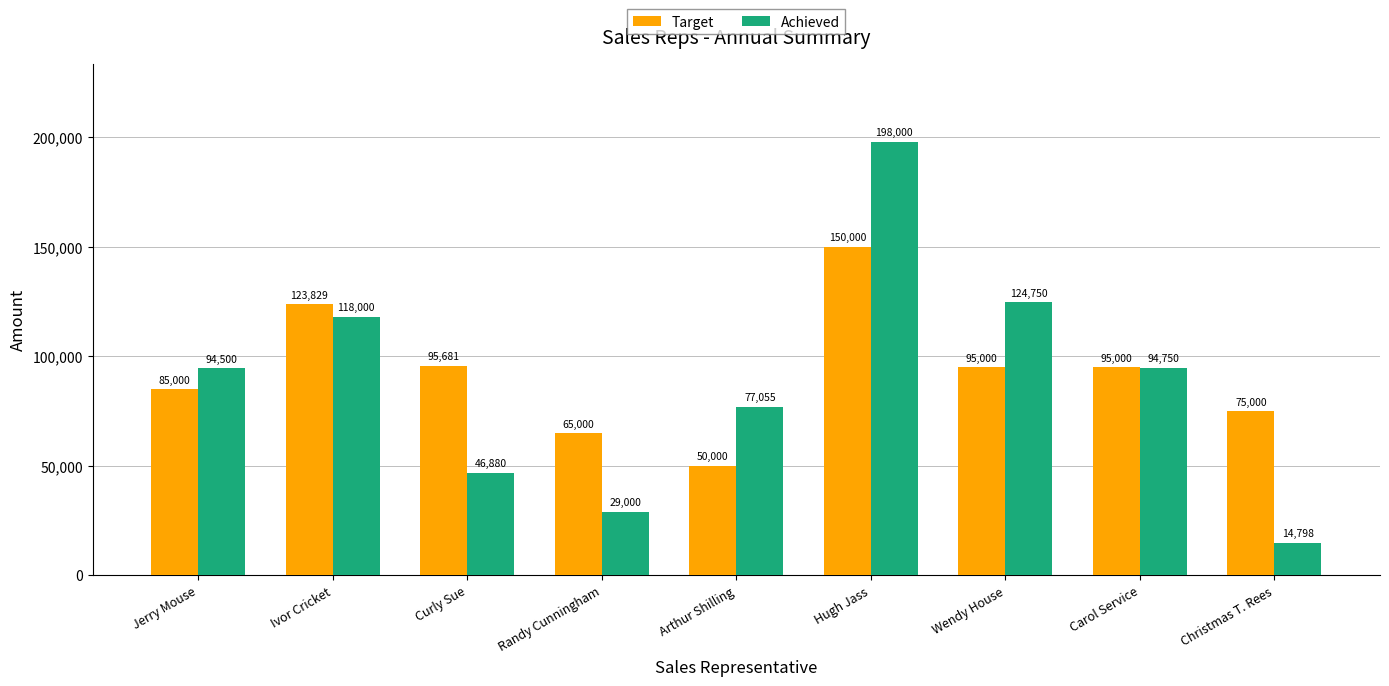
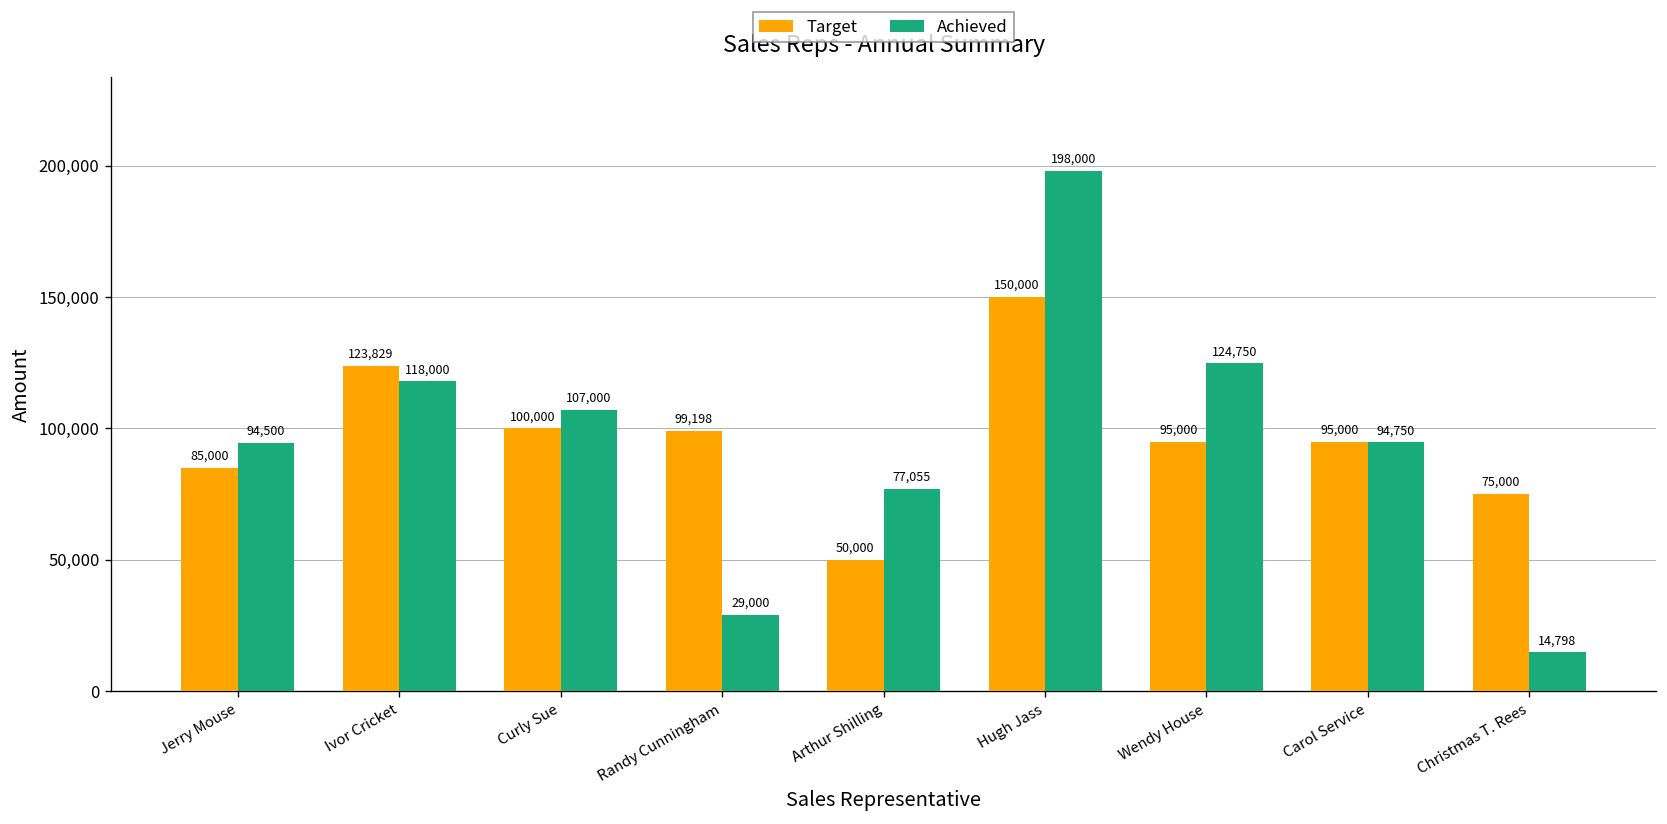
  {
    "Target": {
      "Jerry Mouse": "85,000",
      "Ivor Cricket": "123,829",
-     "Curly Sue": "95,681",
-     "Randy Cunningham": "65,000",
+     "Curly Sue": "100,000",
+     "Randy Cunningham": "99,198",
      "Arthur Shilling": "50,000",
      "Hugh Jass": "150,000",
      "Wendy House": "95,000",
      "Carol Service": "95,000",
      "Christmas T. Rees": "75,000"
    },
    "Achieved": {
      "Jerry Mouse": "94,500",
      "Ivor Cricket": "118,000",
-     "Curly Sue": "46,880",
+     "Curly Sue": "107,000",
      "Randy Cunningham": "29,000",
      "Arthur Shilling": "77,055",
      "Hugh Jass": "198,000",
      "Wendy House": "124,750",
      "Carol Service": "94,750",
      "Christmas T. Rees": "14,798"
    }
  }
